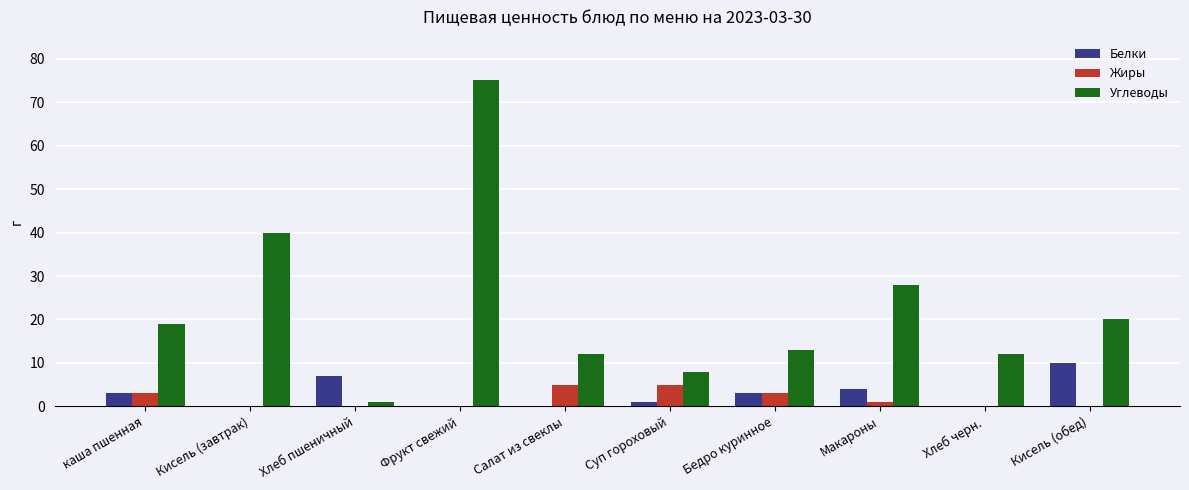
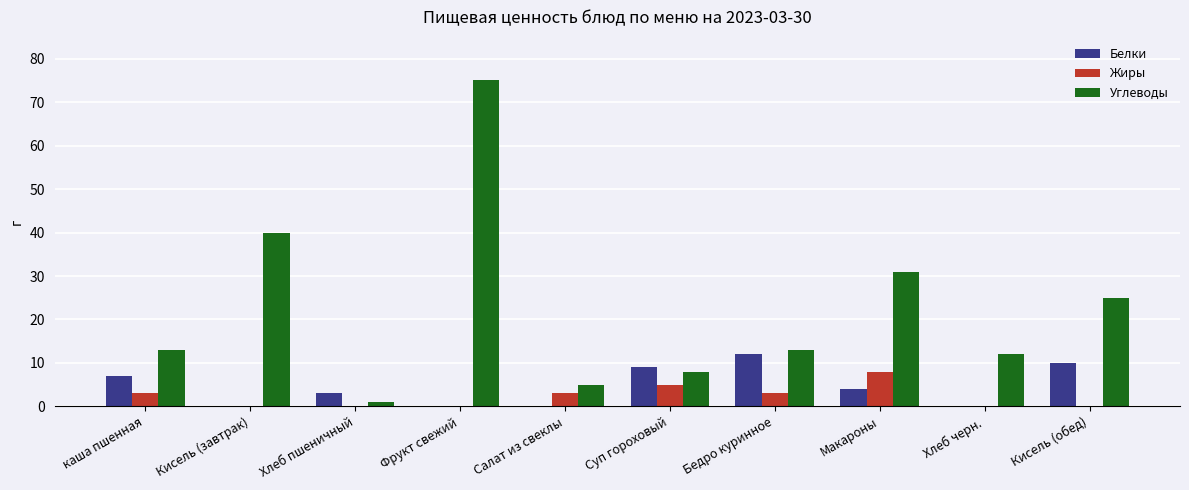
  {
    "Белки": {
-     "каша пшенная": 3,
+     "каша пшенная": 7,
      "Кисель (завтрак)": 0,
-     "Хлеб пшеничный": 7,
+     "Хлеб пшеничный": 3,
      "Фрукт свежий": 0,
      "Салат из свеклы": 0,
-     "Суп гороховый": 1,
-     "Бедро куринное": 3,
+     "Суп гороховый": 9,
+     "Бедро куринное": 12,
      "Макароны": 4,
      "Хлеб черн.": 0,
      "Кисель (обед)": 10
    },
    "Жиры": {
      "каша пшенная": 3,
      "Кисель (завтрак)": 0,
      "Хлеб пшеничный": 0,
      "Фрукт свежий": 0,
-     "Салат из свеклы": 5,
+     "Салат из свеклы": 3,
      "Суп гороховый": 5,
      "Бедро куринное": 3,
-     "Макароны": 1,
+     "Макароны": 8,
      "Хлеб черн.": 0,
      "Кисель (обед)": 0
    },
    "Углеводы": {
-     "каша пшенная": 19,
+     "каша пшенная": 13,
      "Кисель (завтрак)": 40,
      "Хлеб пшеничный": 1,
      "Фрукт свежий": 75,
-     "Салат из свеклы": 12,
+     "Салат из свеклы": 5,
      "Суп гороховый": 8,
      "Бедро куринное": 13,
-     "Макароны": 28,
+     "Макароны": 31,
      "Хлеб черн.": 12,
-     "Кисель (обед)": 20
+     "Кисель (обед)": 25
    }
  }
